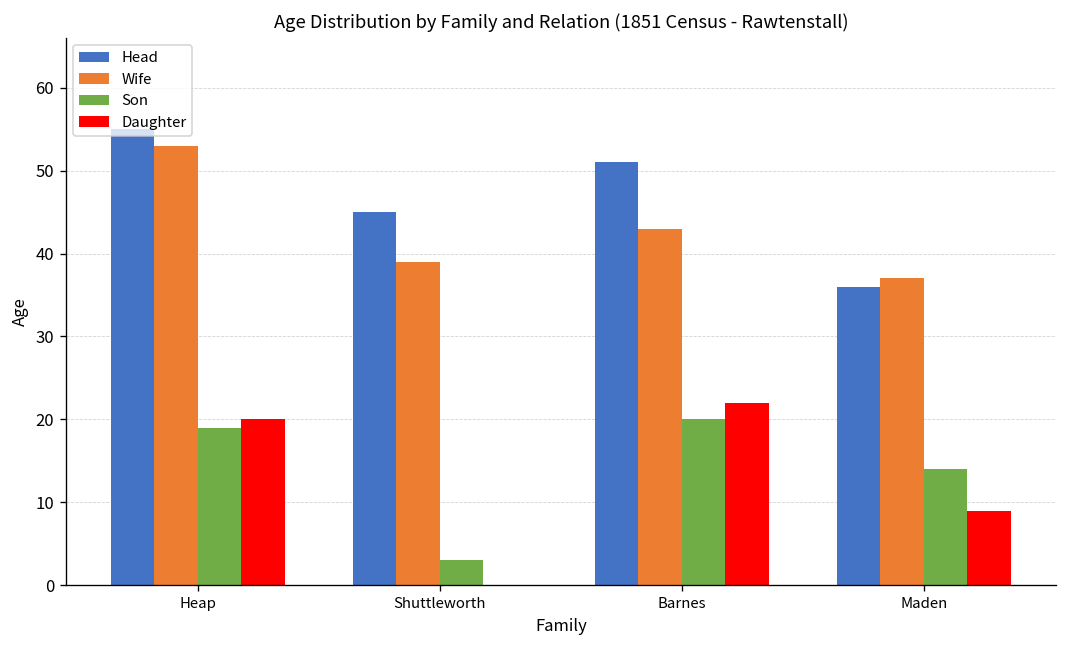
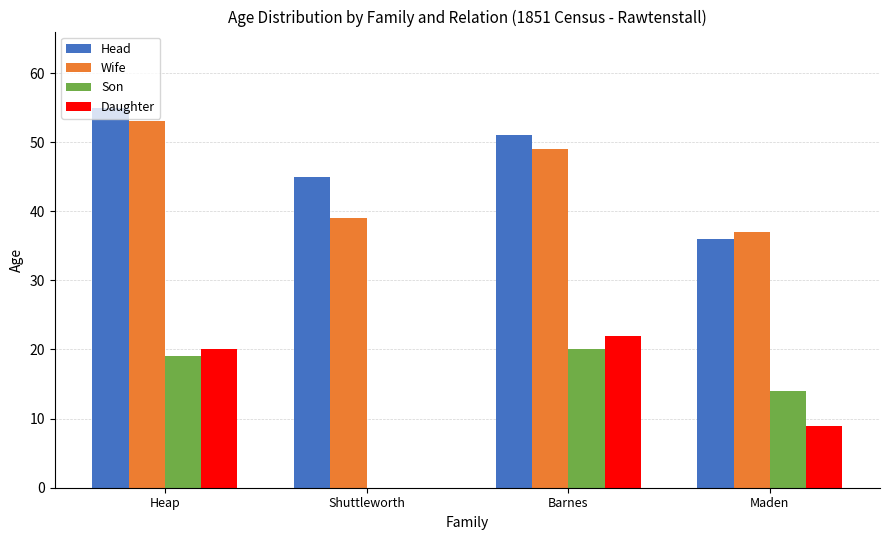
  {
    "Head": {
      "Shuttleworth": 45,
      "Barnes": 51,
      "Maden": 36
    },
    "Wife": {
      "Heap": 53,
      "Shuttleworth": 39,
-     "Barnes": 43,
+     "Barnes": 49,
      "Maden": 37
    },
    "Son": {
      "Heap": 19,
-     "Shuttleworth": 3,
+     "Shuttleworth": 0,
      "Barnes": 20,
      "Maden": 14
    },
    "Daughter": {
      "Heap": 20,
      "Shuttleworth": 0,
      "Barnes": 22,
      "Maden": 9
    }
  }
